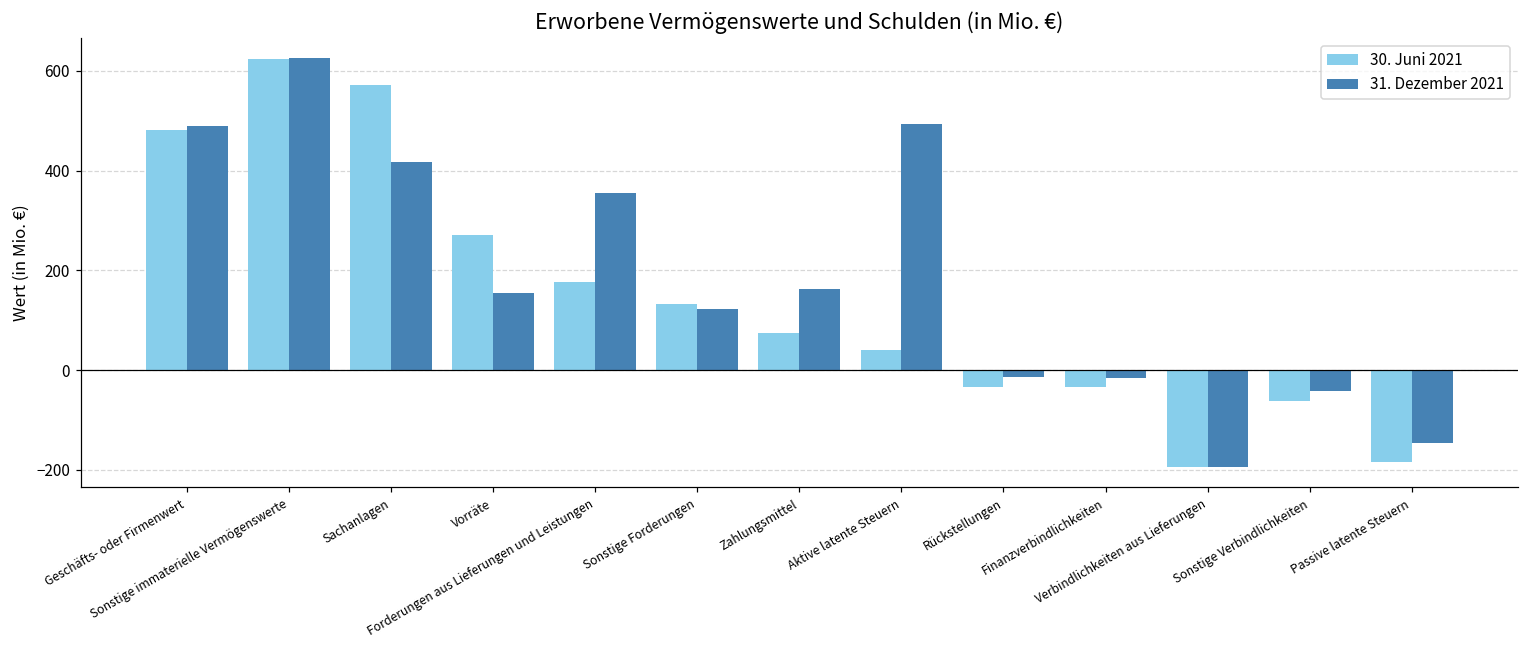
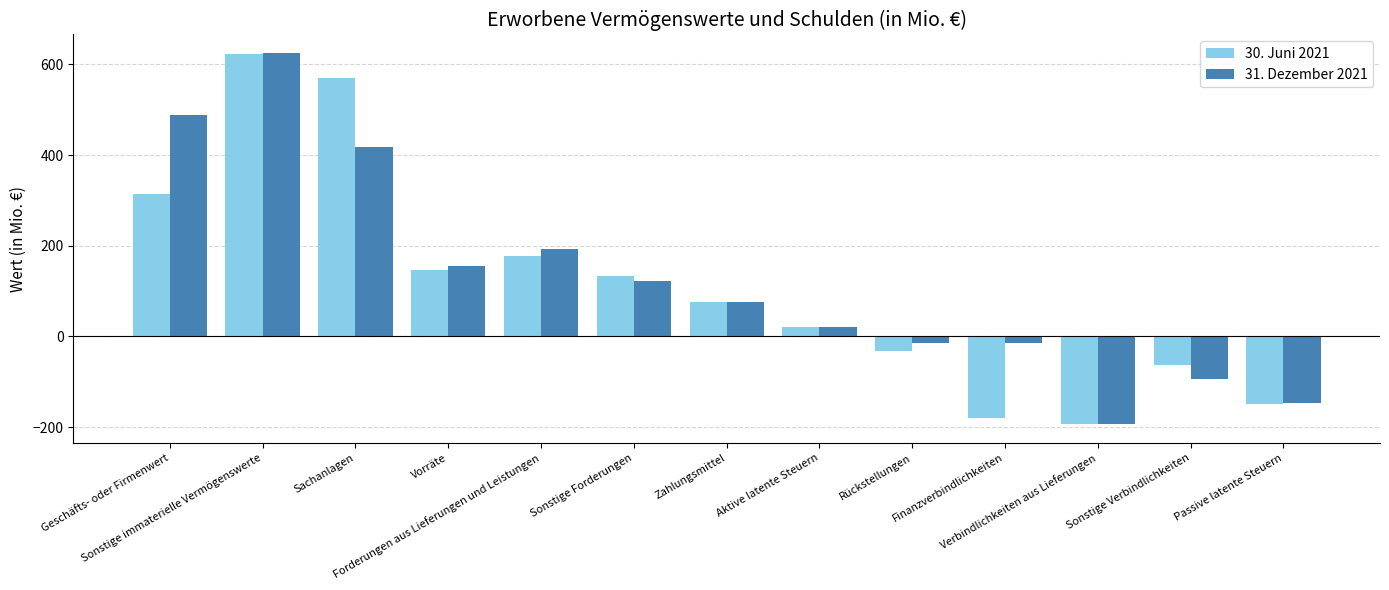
  {
    "30. Juni 2021": {
-     "Geschäfts- oder Firmenwert": 480,
+     "Geschäfts- oder Firmenwert": 320,
      "Sonstige immaterielle Vermögenswerte": 620,
      "Sachanlagen": 570,
-     "Vorräte": 270,
+     "Vorräte": 150,
      "Forderungen aus Lieferungen und Leistungen": 180,
      "Sonstige Forderungen": 130,
      "Zahlungsmittel": 80,
-     "Aktive latente Steuern": 40,
+     "Aktive latente Steuern": 20,
      "Rückstellungen": -30,
-     "Finanzverbindlichkeiten": -30,
+     "Finanzverbindlichkeiten": -180,
      "Verbindlichkeiten aus Lieferungen": -190,
      "Sonstige Verbindlichkeiten": -60,
-     "Passive latente Steuern": -180
+     "Passive latente Steuern": -150
    },
    "31. Dezember 2021": {
      "Geschäfts- oder Firmenwert": 490,
      "Sonstige immaterielle Vermögenswerte": 630,
      "Sachanlagen": 420,
      "Vorräte": 160,
-     "Forderungen aus Lieferungen und Leistungen": 360,
+     "Forderungen aus Lieferungen und Leistungen": 190,
      "Sonstige Forderungen": 120,
-     "Zahlungsmittel": 160,
-     "Aktive latente Steuern": 490,
+     "Zahlungsmittel": 80,
+     "Aktive latente Steuern": 20,
      "Rückstellungen": -10,
      "Finanzverbindlichkeiten": -20,
      "Verbindlichkeiten aus Lieferungen": -190,
-     "Sonstige Verbindlichkeiten": -40,
+     "Sonstige Verbindlichkeiten": -90,
      "Passive latente Steuern": -150
    }
  }
